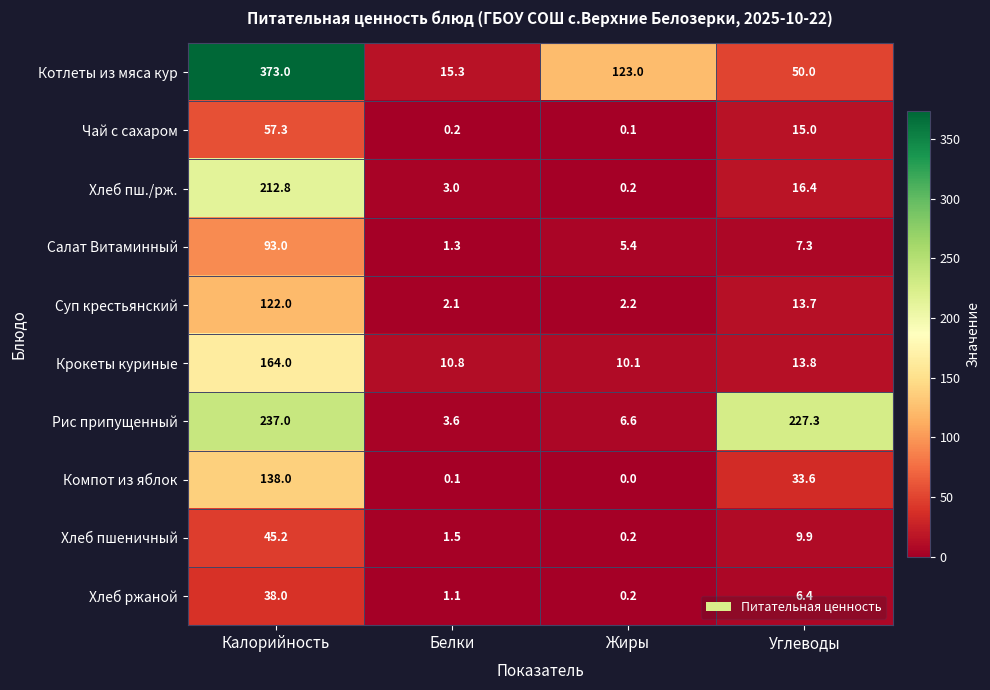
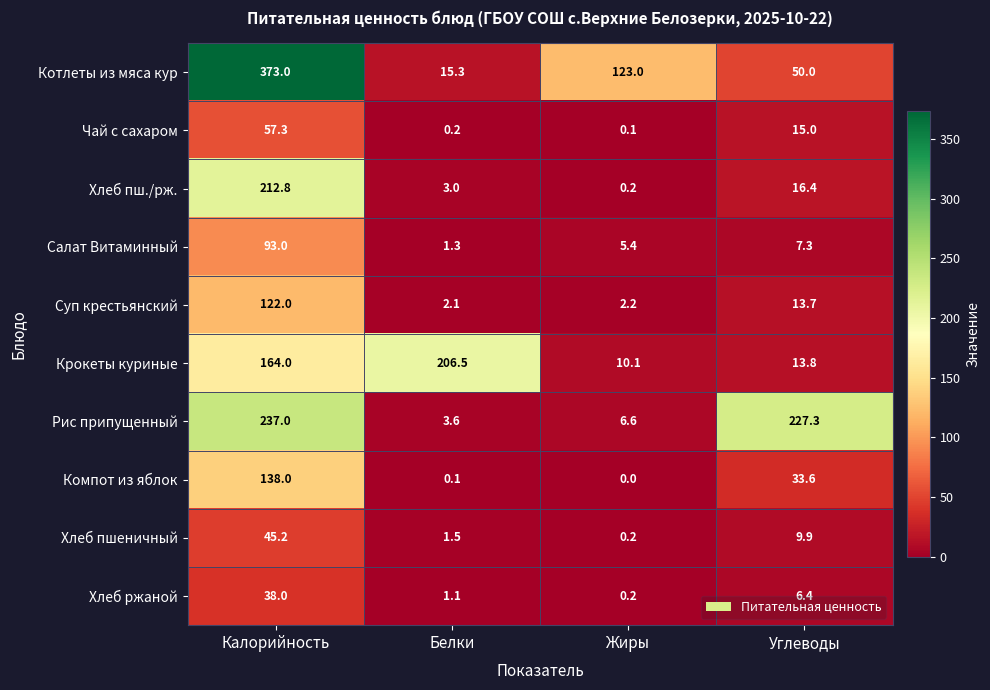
  {
    "Котлеты из мяса кур": {
      "Калорийность": 373.0,
      "Белки": 15.3,
      "Жиры": 123.0,
      "Углеводы": 50.0
    },
    "Чай с сахаром": {
      "Калорийность": 57.3,
      "Белки": 0.2,
      "Жиры": 0.1,
      "Углеводы": 15.0
    },
    "Хлеб пш./рж.": {
      "Калорийность": 212.8,
      "Белки": 3.0,
      "Жиры": 0.2,
      "Углеводы": 16.4
    },
    "Салат Витаминный": {
      "Калорийность": 93.0,
      "Белки": 1.3,
      "Жиры": 5.4,
      "Углеводы": 7.3
    },
    "Суп крестьянский": {
      "Калорийность": 122.0,
      "Белки": 2.1,
      "Жиры": 2.2,
      "Углеводы": 13.7
    },
    "Крокеты куриные": {
      "Калорийность": 164.0,
-     "Белки": 10.8,
+     "Белки": 206.5,
      "Жиры": 10.1,
      "Углеводы": 13.8
    },
    "Рис припущенный": {
      "Калорийность": 237.0,
      "Белки": 3.6,
      "Жиры": 6.6,
      "Углеводы": 227.3
    },
    "Компот из яблок": {
      "Калорийность": 138.0,
      "Белки": 0.1,
      "Жиры": 0.0,
      "Углеводы": 33.6
    },
    "Хлеб пшеничный": {
      "Калорийность": 45.2,
      "Белки": 1.5,
      "Жиры": 0.2,
      "Углеводы": 9.9
    },
    "Хлеб ржаной": {
      "Калорийность": 38.0,
      "Белки": 1.1,
      "Жиры": 0.2
    }
  }
